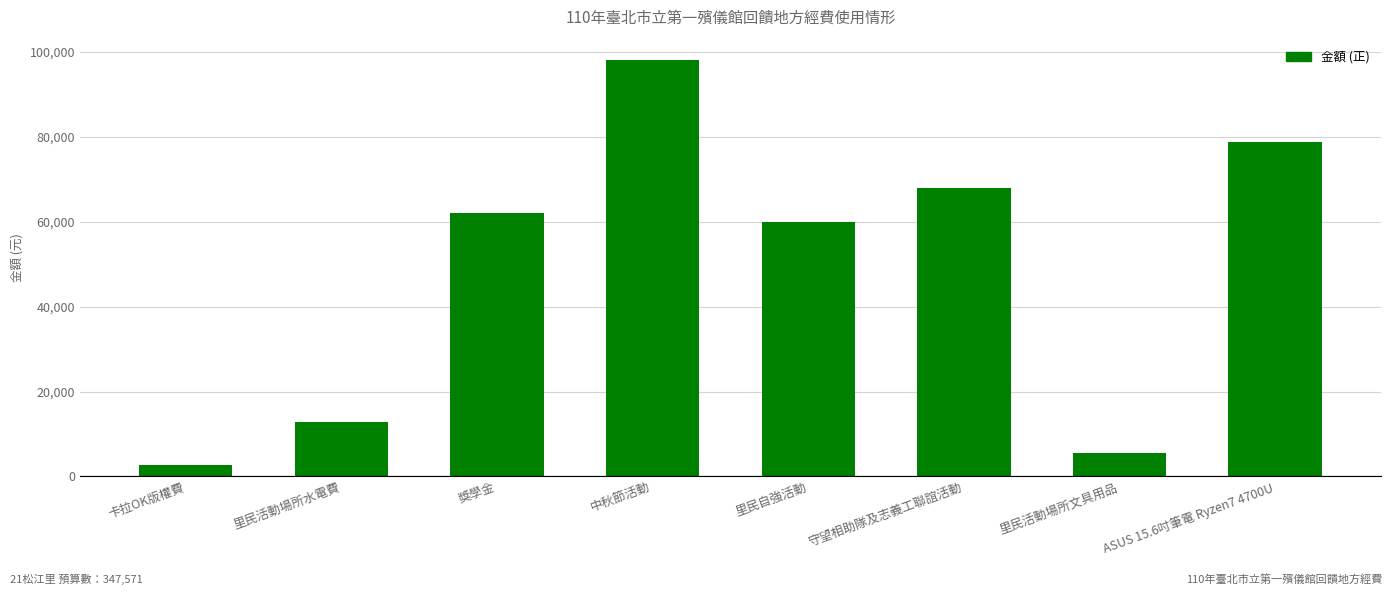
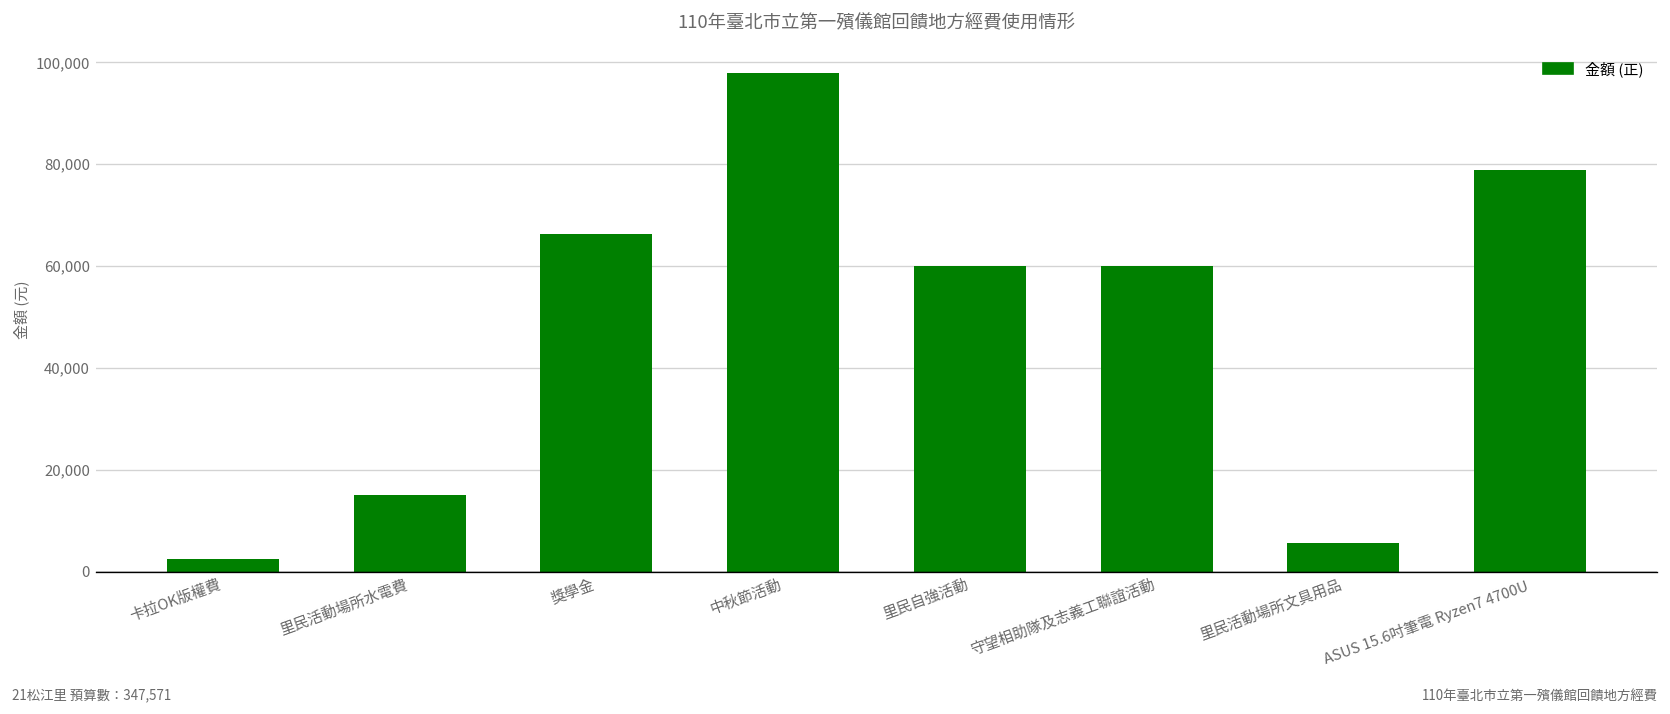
  {
    "卡拉OK版權費": "3,000",
-   "里民活動場所水電費": "13,000",
-   "獎學金": "62,000",
+   "里民活動場所水電費": "15,000",
+   "獎學金": "66,000",
    "中秋節活動": "98,000",
    "里民自強活動": "60,000",
-   "守望相助隊及志義工聯誼活動": "68,000",
+   "守望相助隊及志義工聯誼活動": "60,000",
    "里民活動場所文具用品": "6,000",
    "ASUS 15.6吋筆電 Ryzen7 4700U": "79,000"
  }
